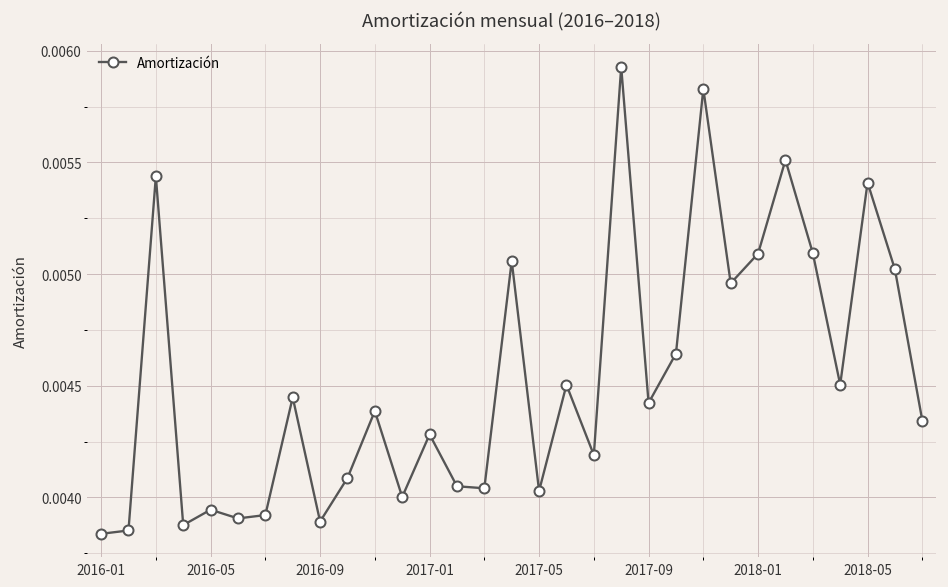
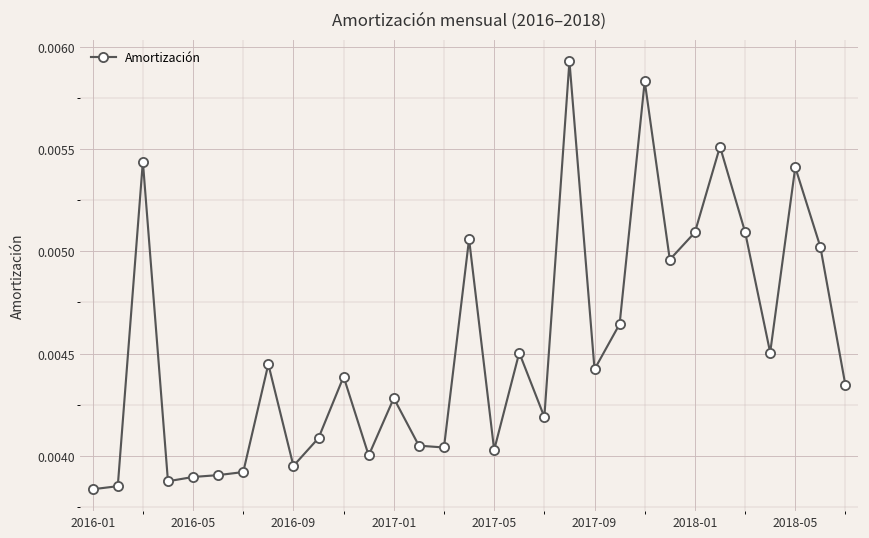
  {
    "2016-01": 0.00384,
-   "2016-05": 0.00395,
-   "2016-09": 0.00389,
+   "2016-05": 0.00390,
+   "2016-09": 0.00395,
    "2017-01": 0.00428,
    "2017-05": 0.00403,
    "2017-09": 0.00442,
    "2018-01": 0.00509,
    "2018-05": 0.00541
  }
